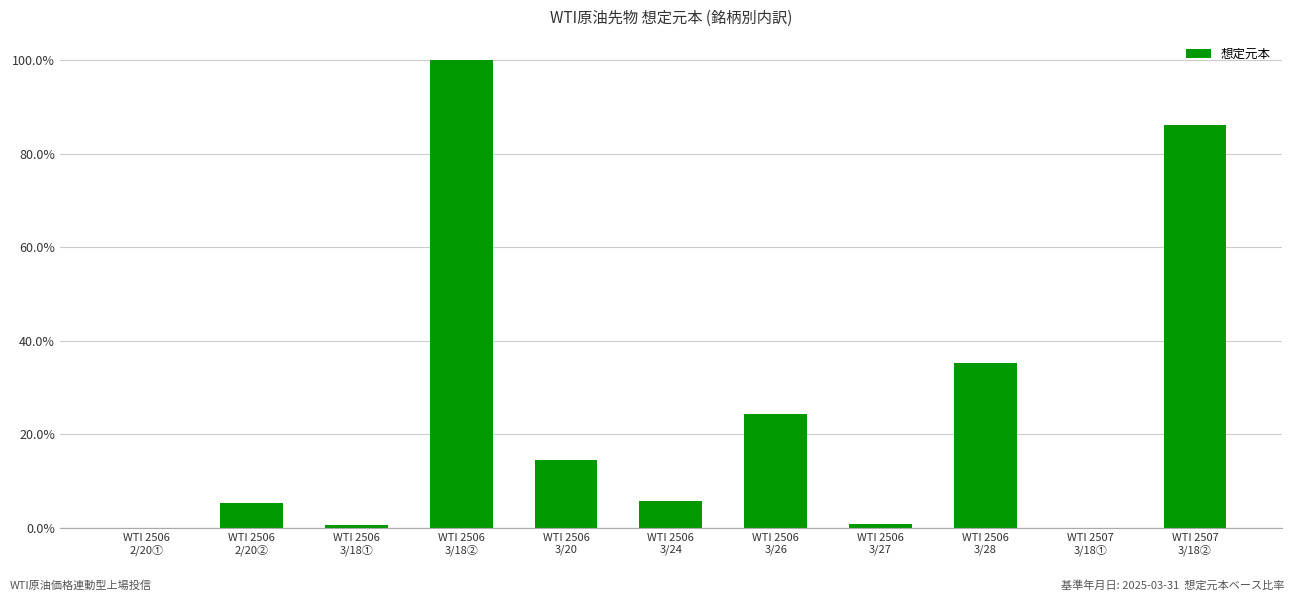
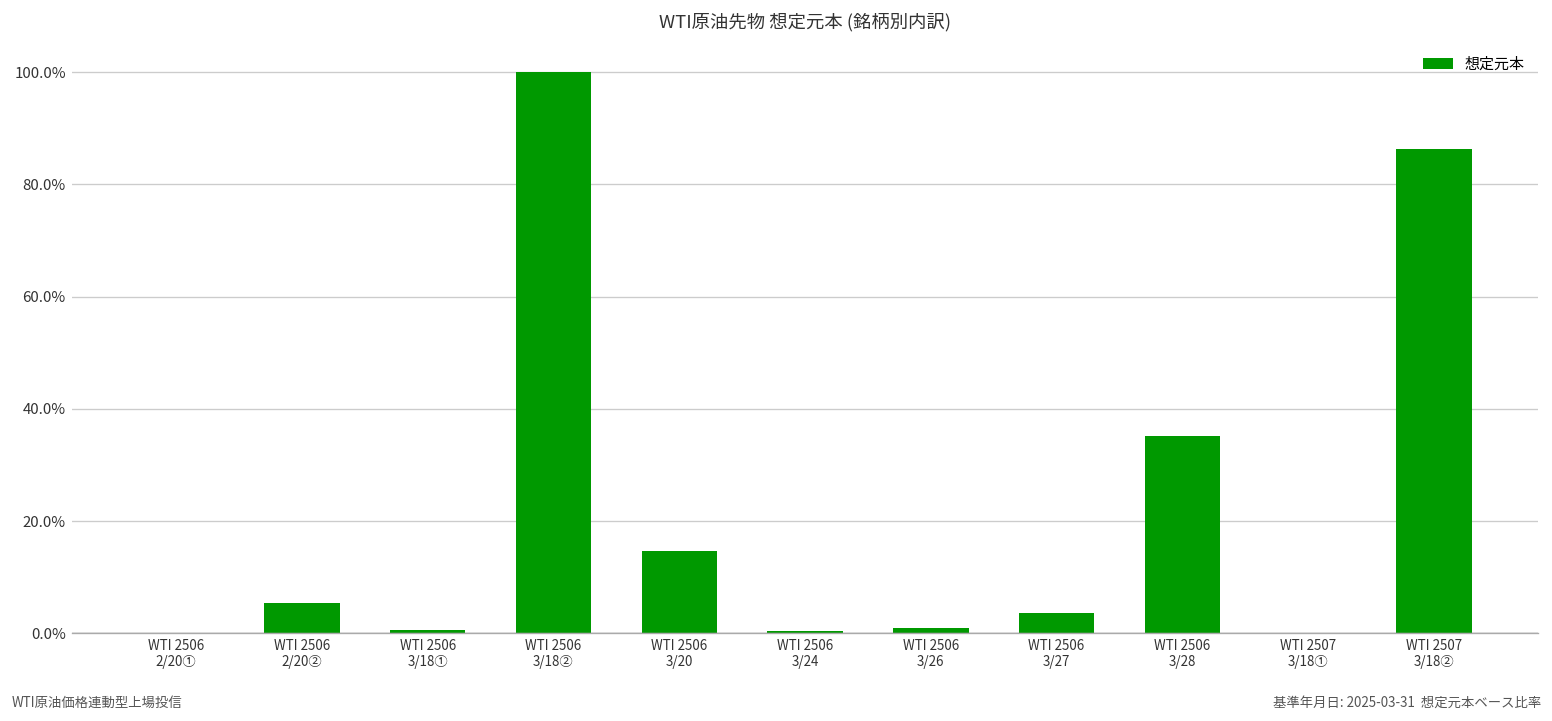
  {
    "WTI 2506 2/20②": "5%",
    "WTI 2506 3/18①": "1%",
    "WTI 2506 3/18②": "100%",
    "WTI 2506 3/20": "15%",
-   "WTI 2506 3/24": "6%",
-   "WTI 2506 3/26": "24%",
-   "WTI 2506 3/27": "1%",
+   "WTI 2506 3/24": "0%",
+   "WTI 2506 3/26": "1%",
+   "WTI 2506 3/27": "4%",
    "WTI 2506 3/28": "35%",
    "WTI 2507 3/18②": "86%"
  }
